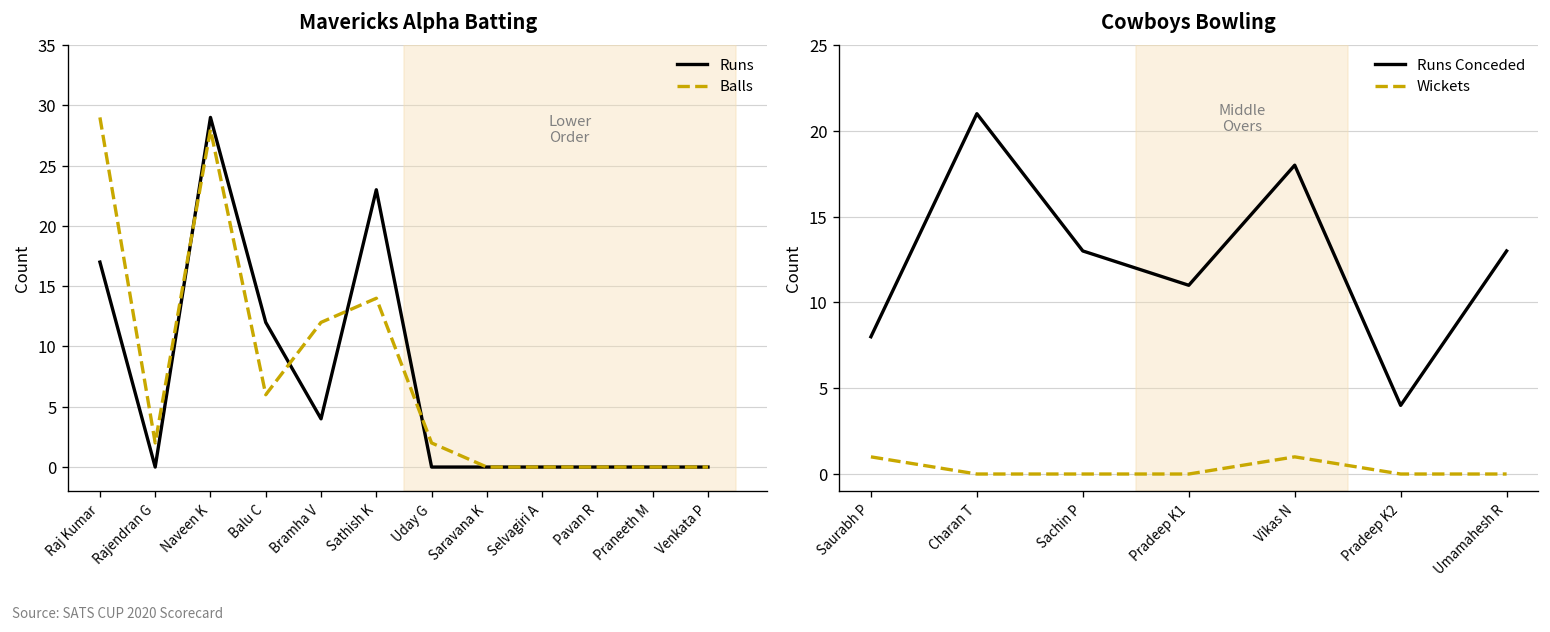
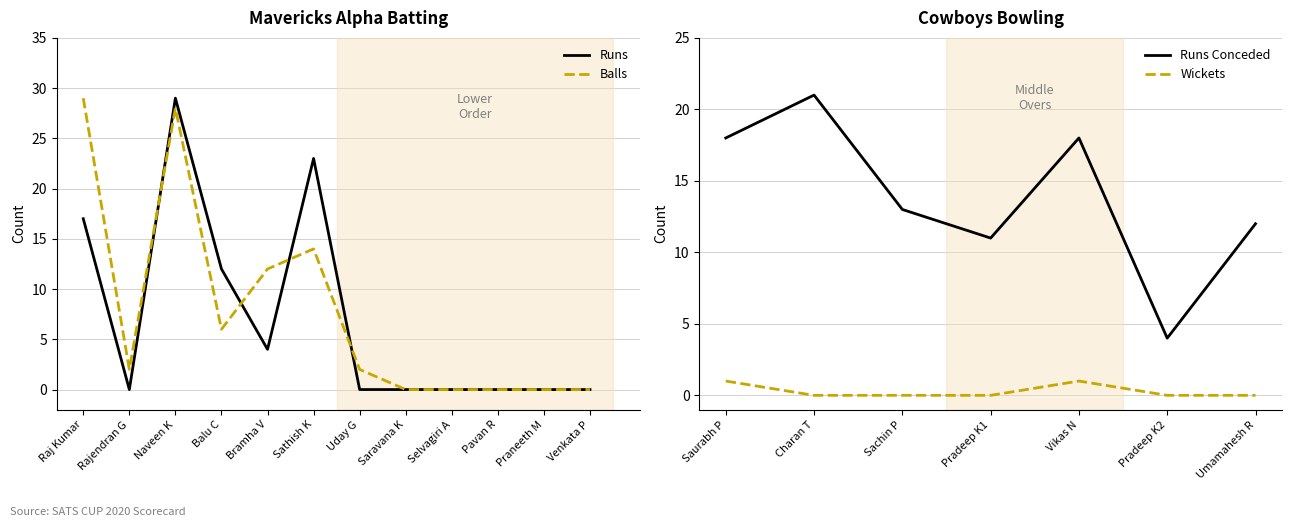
  {
    "Mavericks Alpha Batting": {
      "Runs": {
        "Raj Kumar": 17.0,
        "Rajendran G": 0.0,
        "Naveen K": 29.0,
        "Balu C": 12.0,
        "Bramha V": 4.0,
        "Sathish K": 23.0,
        "Uday G": 0.0
      },
      "Balls": {
        "Raj Kumar": 29.0,
        "Rajendran G": 2.0,
        "Naveen K": 28.0,
        "Balu C": 6.0,
        "Bramha V": 12.0,
        "Sathish K": 14.0,
        "Uday G": 2.0
      }
    },
    "Cowboys Bowling": {
      "Runs Conceded": {
-       "Saurabh P": 8,
+       "Saurabh P": 18,
        "Charan T": 21,
        "Sachin P": 13,
        "Pradeep K1": 11,
        "Vikas N": 18,
        "Pradeep K2": 4,
-       "Umamahesh R": 13
+       "Umamahesh R": 12
      },
      "Wickets": {
        "Saurabh P": 1,
        "Charan T": 0,
        "Sachin P": 0,
        "Pradeep K1": 0,
        "Vikas N": 1,
        "Pradeep K2": 0,
        "Umamahesh R": 0
      }
    }
  }
